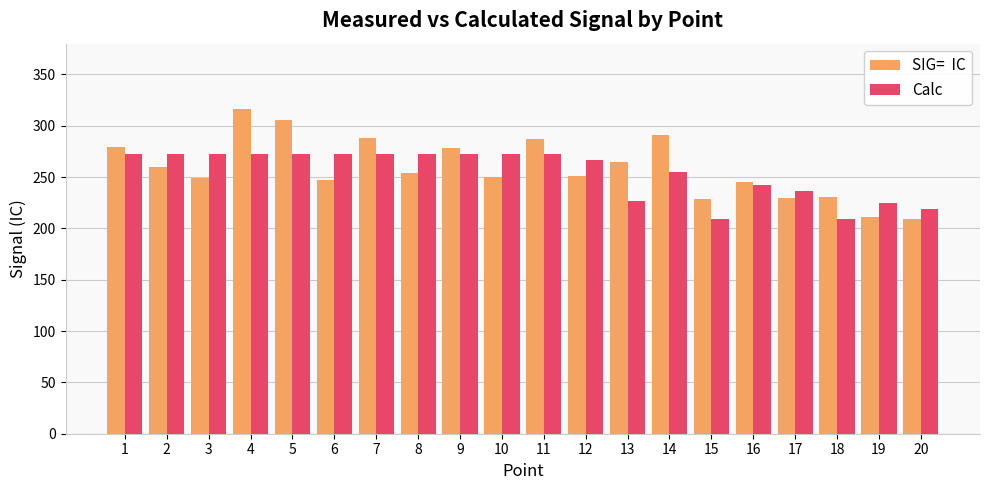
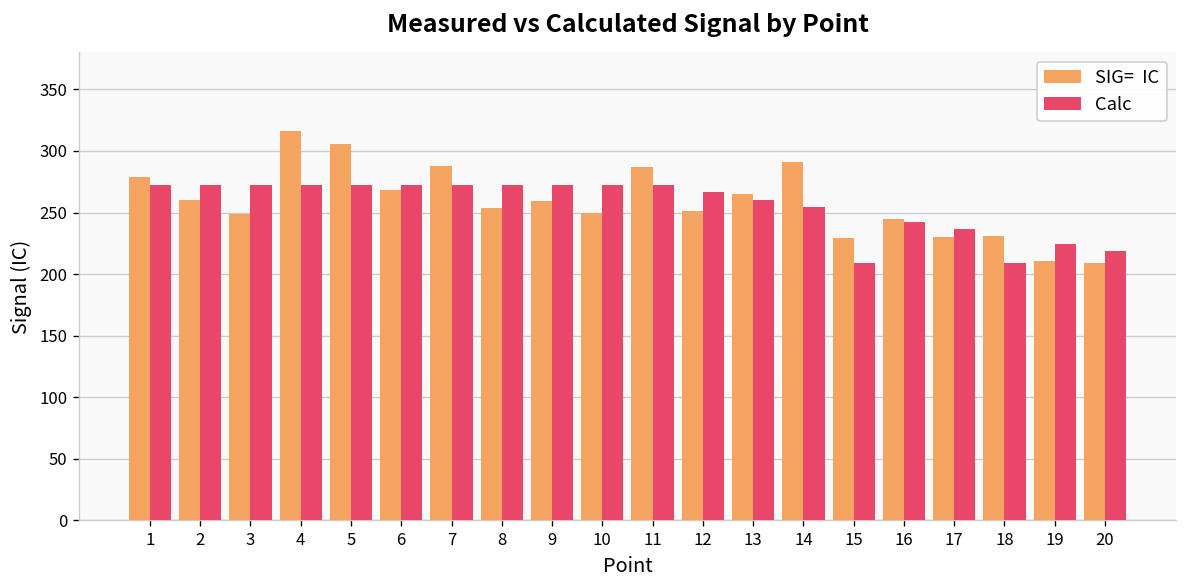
  {
    "SIG= IC": {
      "1": 279,
      "2": 260,
      "3": 249,
      "4": 316,
      "5": 306,
-     "6": 247,
+     "6": 268,
      "7": 288,
      "8": 254,
-     "9": 278,
+     "9": 259,
      "10": 250,
      "11": 287,
      "12": 251,
      "13": 265,
      "14": 291,
      "15": 229,
      "16": 245,
      "17": 230,
      "18": 231,
      "19": 211,
      "20": 209
    },
    "Calc": {
      "1": 272,
      "2": 272,
      "3": 272,
      "4": 272,
      "5": 272,
      "6": 272,
      "7": 272,
      "8": 272,
      "9": 272,
      "10": 272,
      "11": 272,
      "12": 266,
-     "13": 226,
+     "13": 260,
      "14": 255,
      "15": 209,
      "16": 243,
      "17": 237,
      "18": 209,
      "19": 225,
      "20": 219
    }
  }
